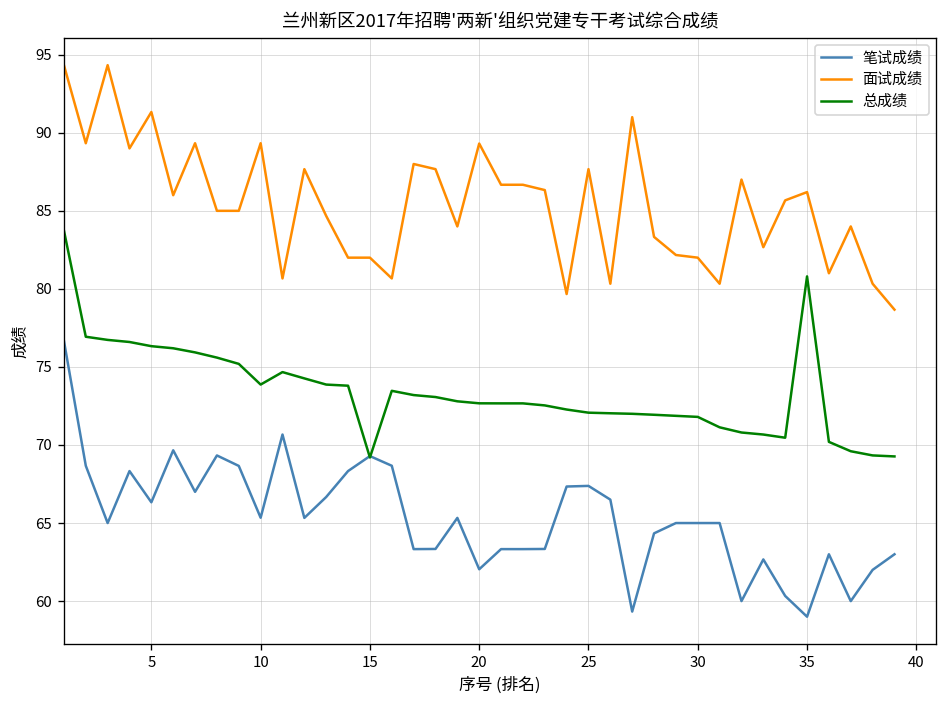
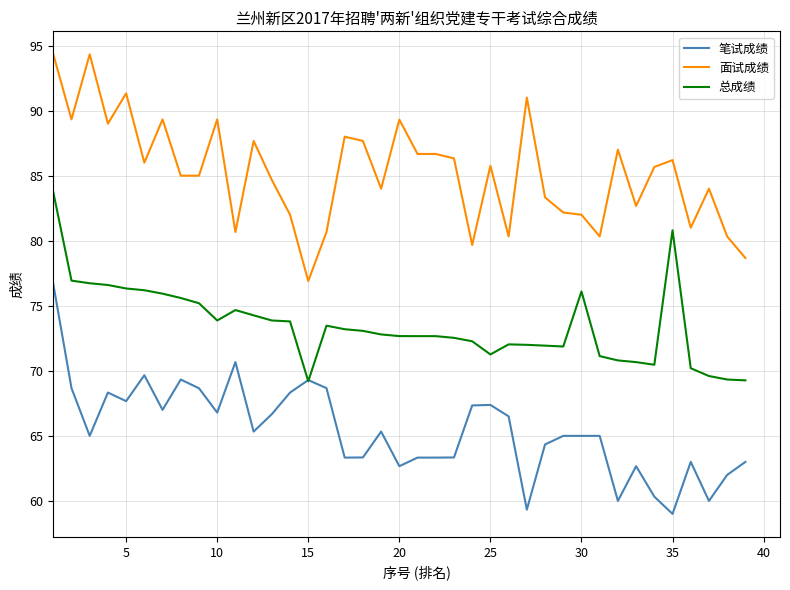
  {
    "笔试成绩": {
-     "5": 66.3,
-     "10": 65.3,
-     "20": 62.0,
+     "5": 67.7,
+     "10": 66.8,
+     "20": 62.7,
      "25": 67.4,
      "30": 65.0,
      "35": 59.0
    },
    "面试成绩": {
      "5": 91.3,
      "10": 89.3,
-     "15": 82.0,
+     "15": 76.9,
      "20": 89.3,
-     "25": 87.7,
+     "25": 85.8,
      "30": 82.0,
      "35": 86.2
    },
    "总成绩": {
      "5": 76.3,
      "10": 73.9,
      "20": 72.7,
-     "25": 72.1,
-     "30": 71.8,
+     "25": 71.3,
+     "30": 76.1,
      "35": 80.8
    }
  }
